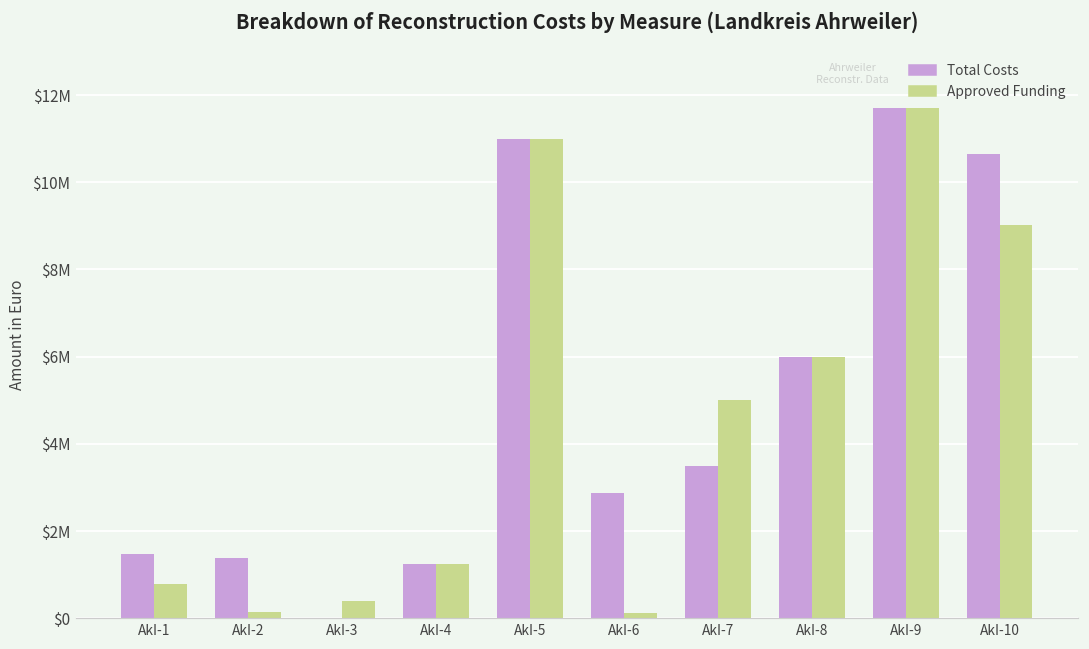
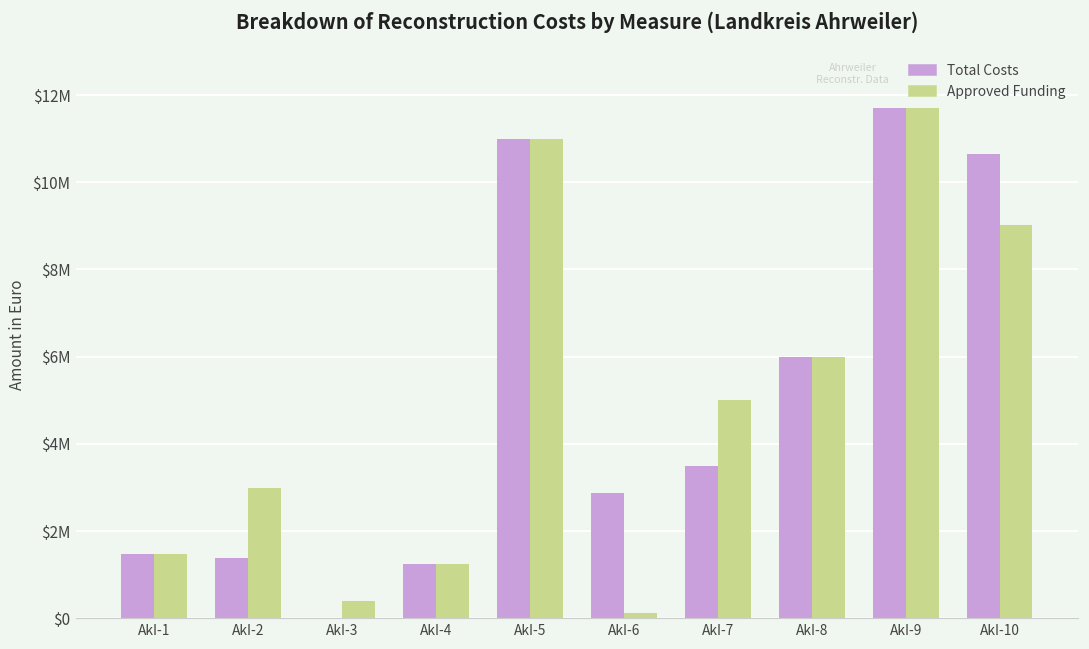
  {
    "Total Costs": {
      "AkI-1": "$1500000",
      "AkI-2": "$1400000",
      "AkI-4": "$1300000",
      "AkI-5": "$11000000",
      "AkI-6": "$2900000",
      "AkI-7": "$3500000",
      "AkI-8": "$6000000",
      "AkI-9": "$11700000",
      "AkI-10": "$10600000"
    },
    "Approved Funding": {
-     "AkI-1": "$800000",
-     "AkI-2": "$100000",
+     "AkI-1": "$1500000",
+     "AkI-2": "$3000000",
      "AkI-3": "$400000",
      "AkI-4": "$1300000",
      "AkI-5": "$11000000",
      "AkI-6": "$100000",
      "AkI-7": "$5000000",
      "AkI-8": "$6000000",
      "AkI-9": "$11700000",
      "AkI-10": "$9000000"
    }
  }
